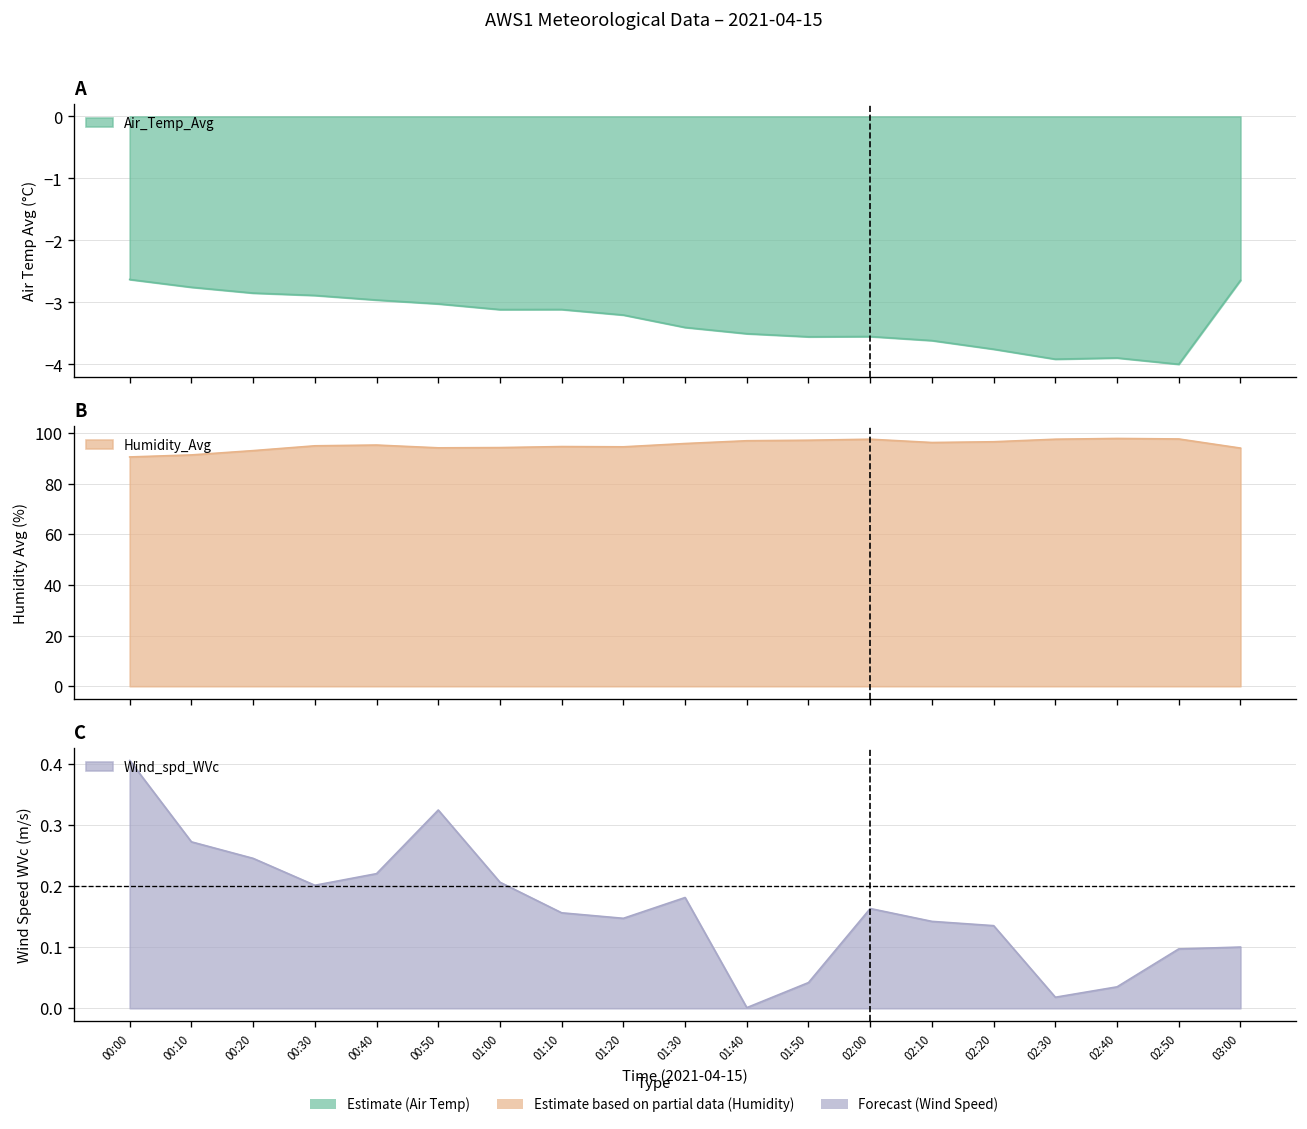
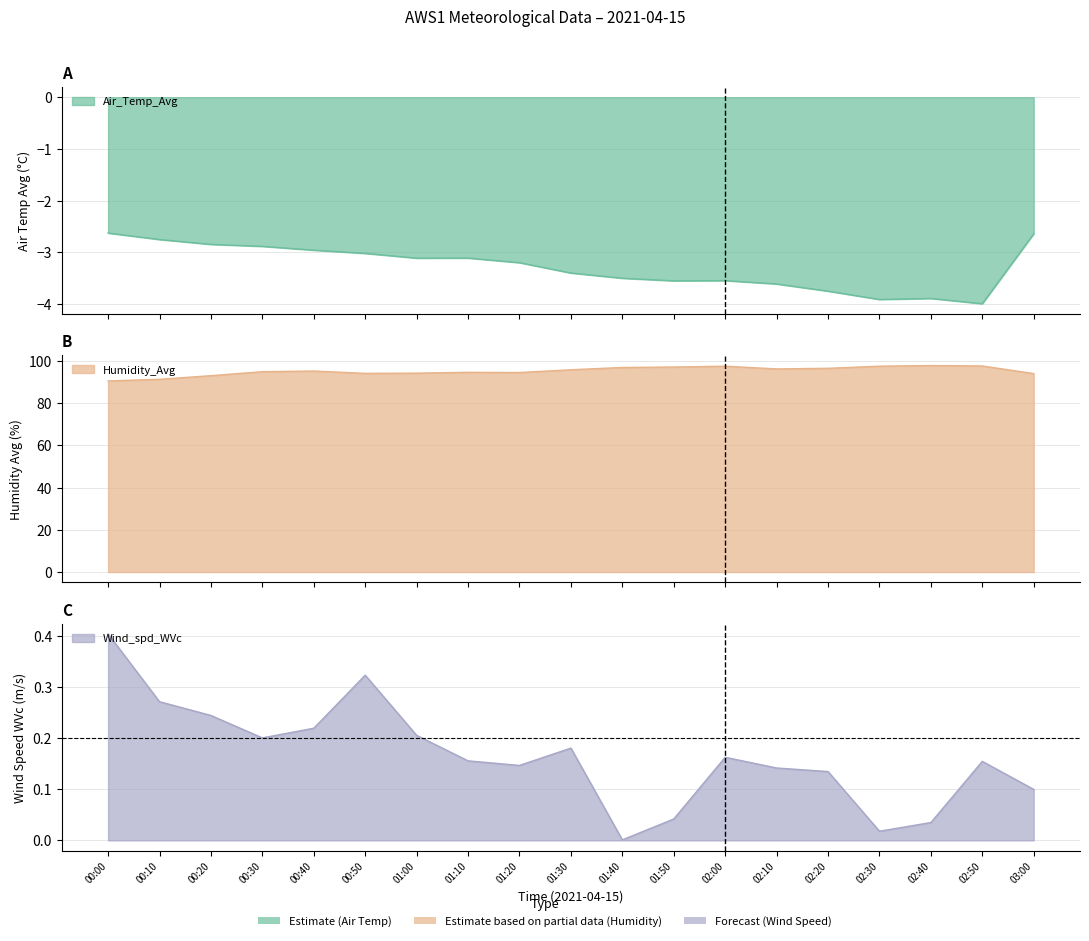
  {
    "C": {
      "00:00": 0.41,
      "00:10": 0.27,
      "00:20": 0.25,
      "00:30": 0.20,
      "00:40": 0.22,
      "00:50": 0.32,
      "01:00": 0.21,
      "01:10": 0.16,
      "01:20": 0.15,
      "01:30": 0.18,
      "01:40": 0.00,
      "01:50": 0.04,
      "02:00": 0.16,
      "02:10": 0.14,
      "02:20": 0.14,
      "02:30": 0.02,
      "02:40": 0.04,
-     "02:50": 0.10,
+     "02:50": 0.16,
      "03:00": 0.10
    }
  }
